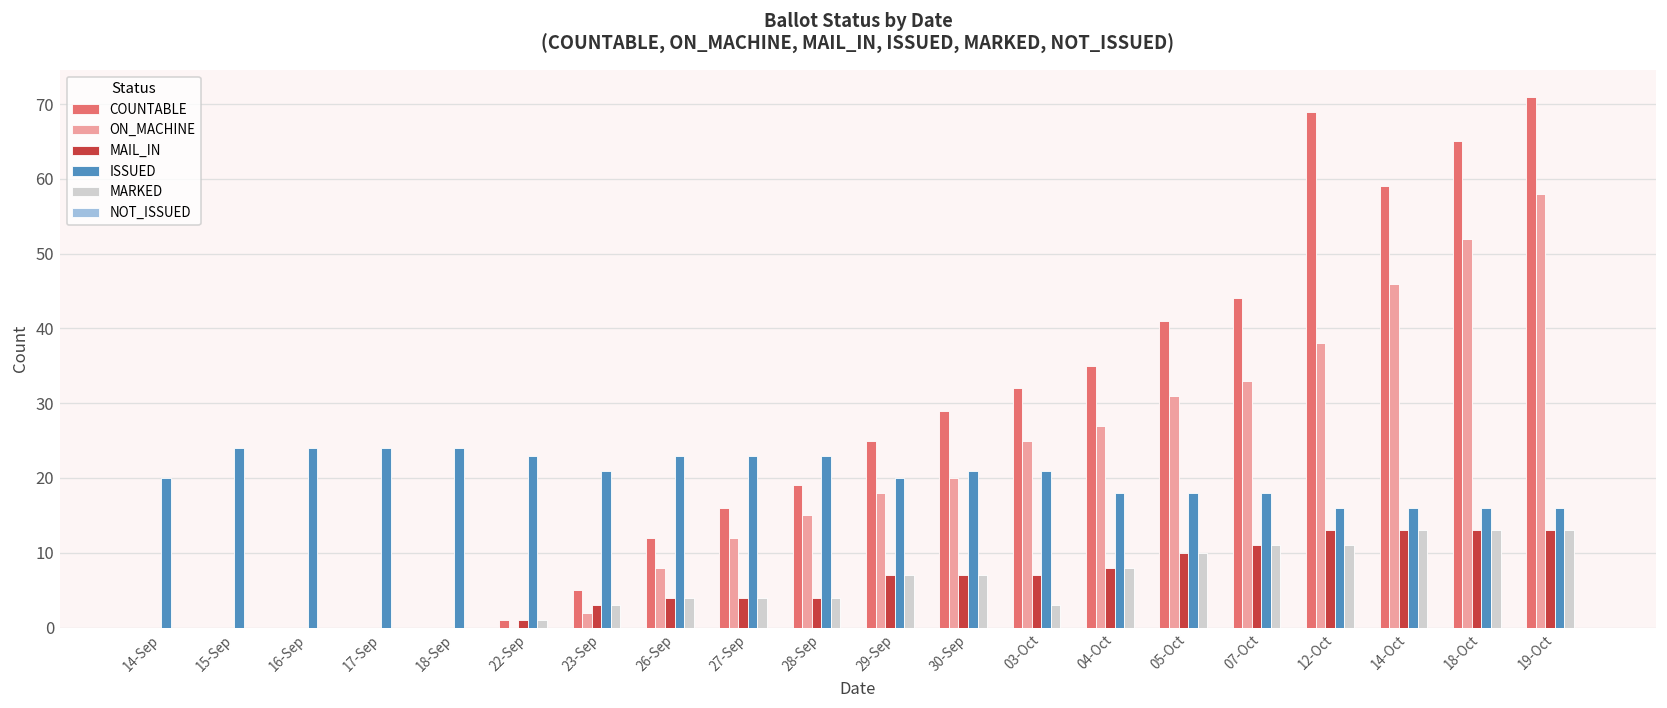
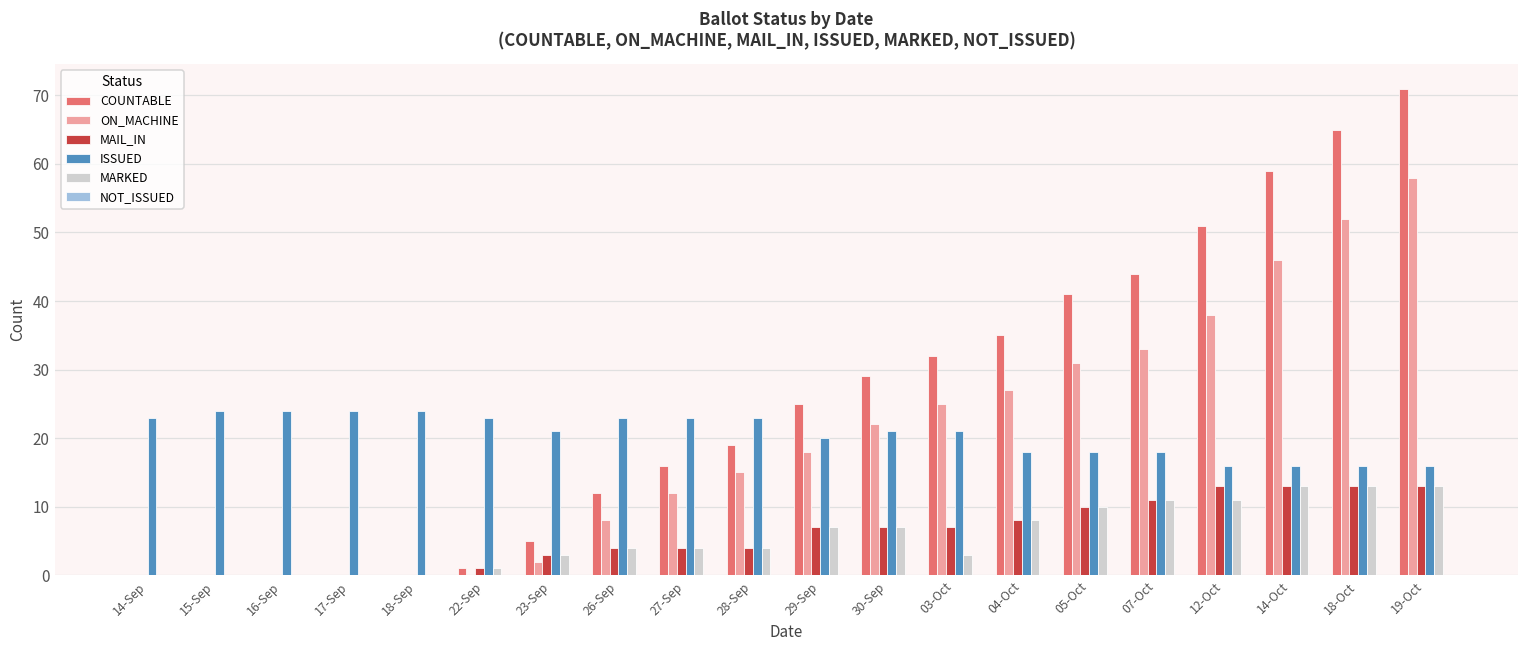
  {
    "COUNTABLE": {
      "14-Sep": 0,
      "15-Sep": 0,
      "16-Sep": 0,
      "17-Sep": 0,
      "18-Sep": 0,
      "22-Sep": 1,
      "23-Sep": 5,
      "26-Sep": 12,
      "27-Sep": 16,
      "28-Sep": 19,
      "29-Sep": 25,
      "30-Sep": 29,
      "03-Oct": 32,
      "04-Oct": 35,
      "05-Oct": 41,
      "07-Oct": 44,
-     "12-Oct": 69,
+     "12-Oct": 51,
      "14-Oct": 59,
      "18-Oct": 65,
      "19-Oct": 71
    },
    "ON_MACHINE": {
      "14-Sep": 0,
      "15-Sep": 0,
      "16-Sep": 0,
      "17-Sep": 0,
      "18-Sep": 0,
      "22-Sep": 0,
      "23-Sep": 2,
      "26-Sep": 8,
      "27-Sep": 12,
      "28-Sep": 15,
      "29-Sep": 18,
-     "30-Sep": 20,
+     "30-Sep": 22,
      "03-Oct": 25,
      "04-Oct": 27,
      "05-Oct": 31,
      "07-Oct": 33,
      "12-Oct": 38,
      "14-Oct": 46,
      "18-Oct": 52,
      "19-Oct": 58
    },
    "MAIL_IN": {
      "14-Sep": 0,
      "15-Sep": 0,
      "16-Sep": 0,
      "17-Sep": 0,
      "18-Sep": 0,
      "22-Sep": 1,
      "23-Sep": 3,
      "26-Sep": 4,
      "27-Sep": 4,
      "28-Sep": 4,
      "29-Sep": 7,
      "30-Sep": 7,
      "03-Oct": 7,
      "04-Oct": 8,
      "05-Oct": 10,
      "07-Oct": 11,
      "12-Oct": 13,
      "14-Oct": 13,
      "18-Oct": 13,
      "19-Oct": 13
    },
    "ISSUED": {
-     "14-Sep": 20,
+     "14-Sep": 23,
      "15-Sep": 24,
      "16-Sep": 24,
      "17-Sep": 24,
      "18-Sep": 24,
      "22-Sep": 23,
      "23-Sep": 21,
      "26-Sep": 23,
      "27-Sep": 23,
      "28-Sep": 23,
      "29-Sep": 20,
      "30-Sep": 21,
      "03-Oct": 21,
      "04-Oct": 18,
      "05-Oct": 18,
      "07-Oct": 18,
      "12-Oct": 16,
      "14-Oct": 16,
      "18-Oct": 16,
      "19-Oct": 16
    }
  }
